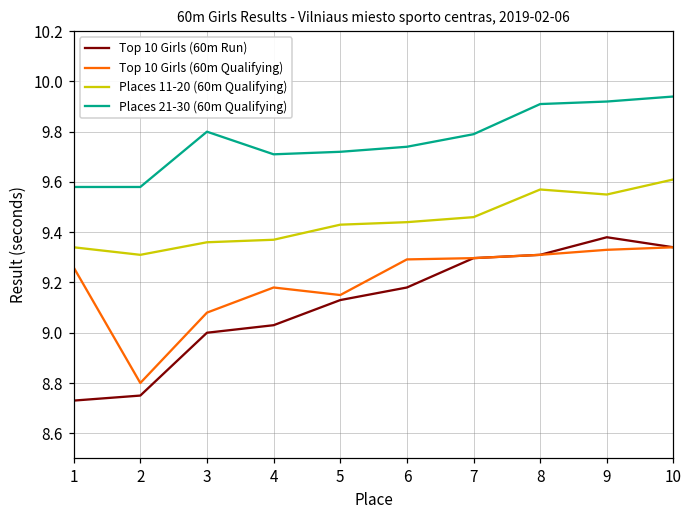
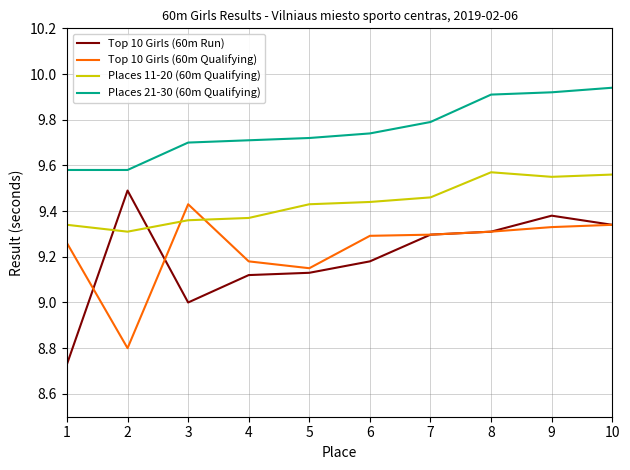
  {
    "Top 10 Girls (60m Run)": {
      "1": 8.73,
-     "2": 8.75,
+     "2": 9.49,
      "3": 9.00,
-     "4": 9.03,
+     "4": 9.12,
      "5": 9.13,
      "6": 9.18,
      "9": 9.38
    },
    "Top 10 Girls (60m Qualifying)": {
      "1": 9.26,
      "2": 8.80,
-     "3": 9.08,
+     "3": 9.43,
      "4": 9.18,
      "5": 9.15,
      "6": 9.29,
      "9": 9.33
    },
    "Places 11-20 (60m Qualifying)": {
      "1": 9.34,
      "2": 9.31,
      "3": 9.36,
      "4": 9.37,
      "5": 9.43,
      "6": 9.44,
      "7": 9.46,
      "8": 9.57,
      "9": 9.55,
-     "10": 9.61
+     "10": 9.56
    },
    "Places 21-30 (60m Qualifying)": {
      "1": 9.58,
      "2": 9.58,
-     "3": 9.8,
+     "3": 9.7,
      "4": 9.7,
      "5": 9.72,
      "6": 9.74,
      "7": 9.8,
      "8": 9.9,
      "9": 9.92,
      "10": 9.94
    }
  }
